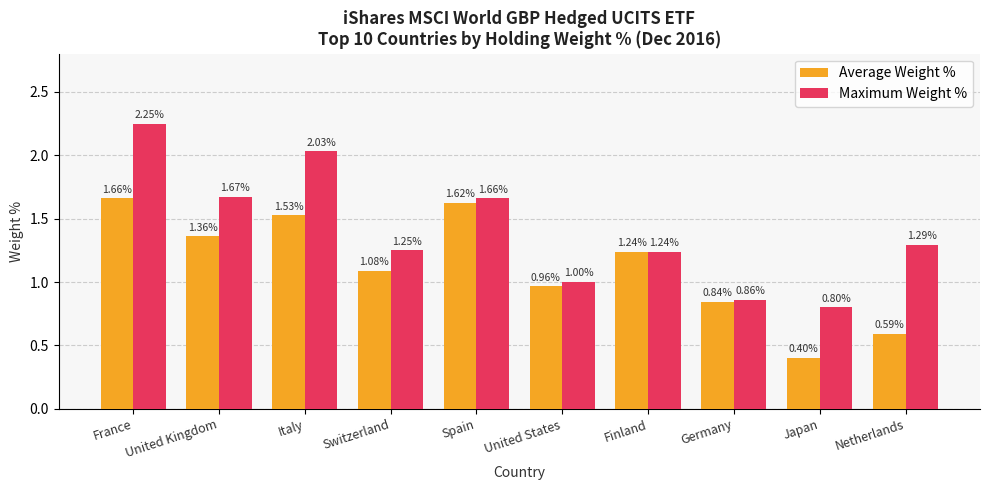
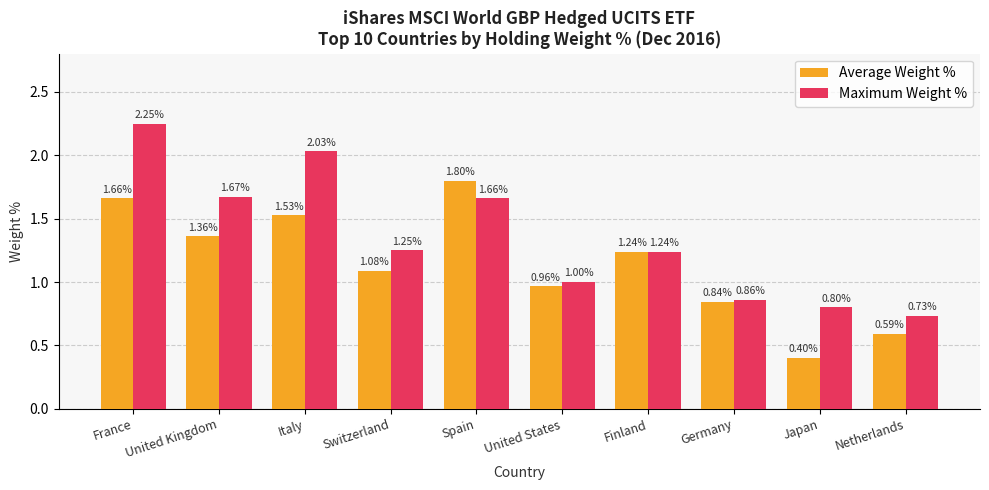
  {
    "Average Weight %": {
      "France": "1.66%",
      "United Kingdom": "1.36%",
      "Italy": "1.53%",
      "Switzerland": "1.08%",
-     "Spain": "1.62%",
+     "Spain": "1.80%",
      "United States": "0.96%",
      "Finland": "1.24%",
      "Germany": "0.84%",
      "Japan": "0.40%",
      "Netherlands": "0.59%"
    },
    "Maximum Weight %": {
      "France": "2.25%",
      "United Kingdom": "1.67%",
      "Italy": "2.03%",
      "Switzerland": "1.25%",
      "Spain": "1.66%",
      "United States": "1.00%",
      "Finland": "1.24%",
      "Germany": "0.86%",
      "Japan": "0.80%",
-     "Netherlands": "1.29%"
+     "Netherlands": "0.73%"
    }
  }
